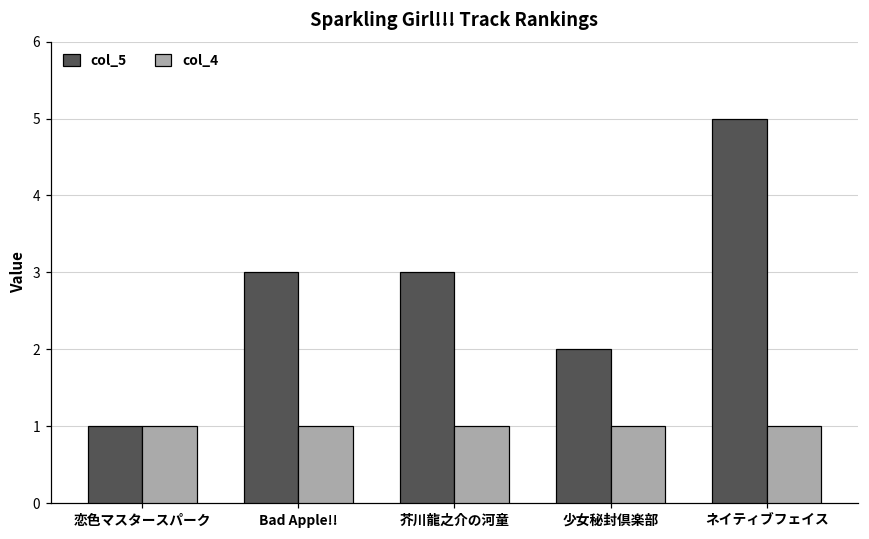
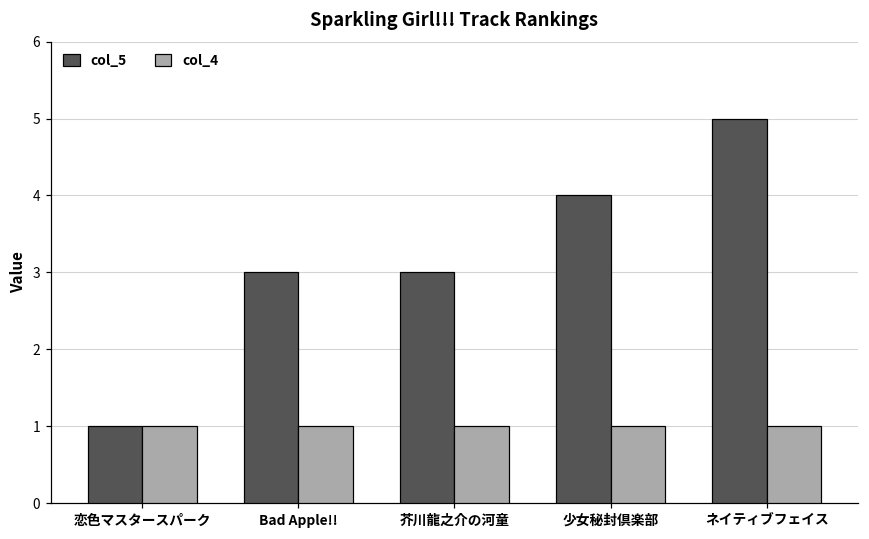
  {
    "col_5": {
      "恋色マスタースパーク": 1,
      "Bad Apple!!": 3,
      "芥川龍之介の河童": 3,
-     "少女秘封倶楽部": 2,
+     "少女秘封倶楽部": 4,
      "ネイティブフェイス": 5
    },
    "col_4": {
      "恋色マスタースパーク": 1,
      "Bad Apple!!": 1,
      "芥川龍之介の河童": 1,
      "少女秘封倶楽部": 1,
      "ネイティブフェイス": 1
    }
  }
